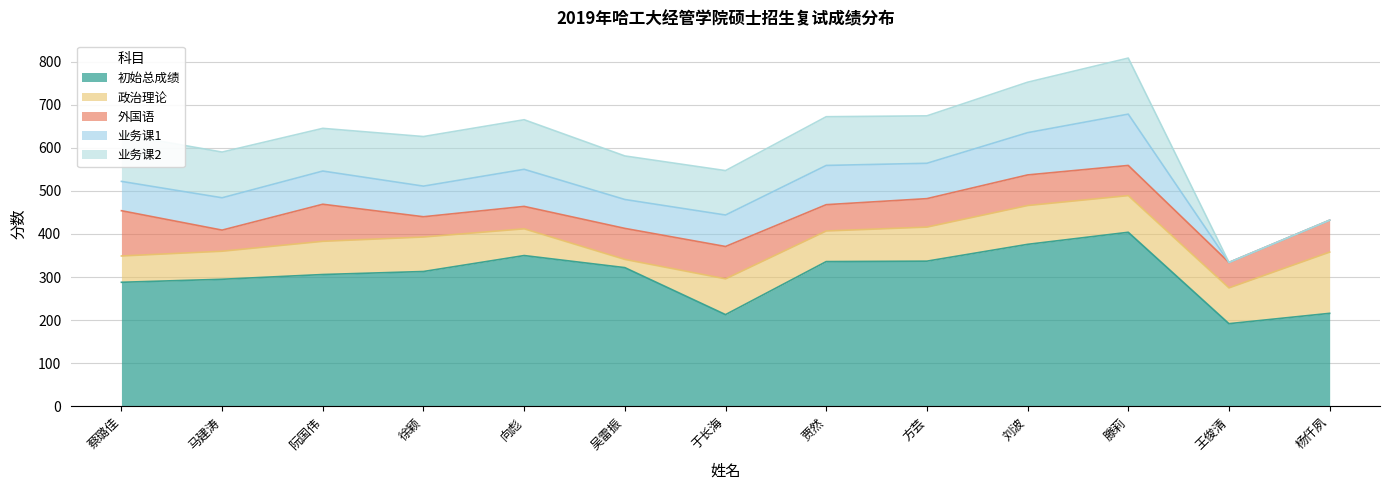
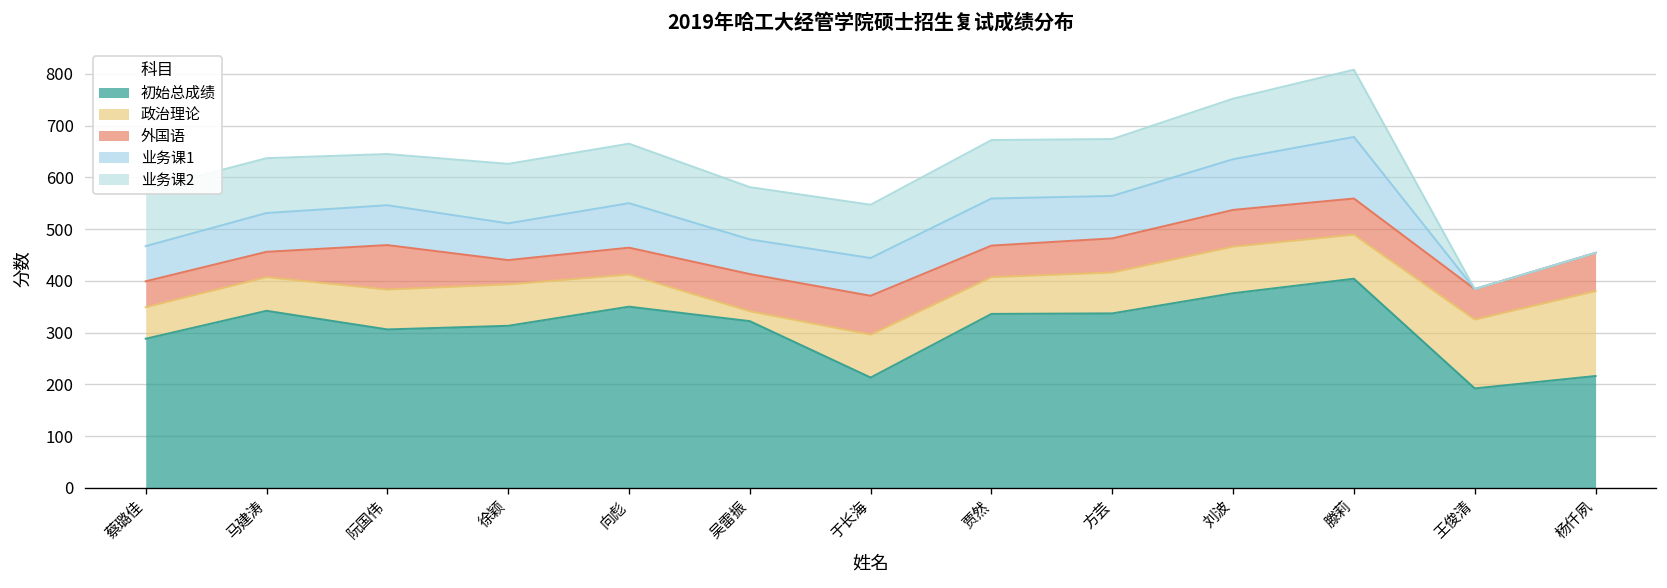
  {
    "初始总成绩": {
      "蔡璐佳": 290,
-     "马建涛": 300,
+     "马建涛": 340,
      "阮国伟": 310,
      "徐颖": 310,
      "向彪": 350,
      "吴雷振": 320,
      "于长海": 210,
      "贾然": 340,
      "方芸": 340,
      "刘波": 380,
      "滕莉": 400,
      "王俊清": 190,
      "杨仟夙": 220
    },
    "政治理论": {
      "蔡璐佳": 60,
      "马建涛": 70,
      "阮国伟": 80,
      "徐颖": 80,
      "向彪": 60,
      "吴雷振": 20,
      "于长海": 80,
      "贾然": 70,
      "方芸": 80,
      "刘波": 90,
      "滕莉": 90,
-     "王俊清": 80,
-     "杨仟夙": 140
+     "王俊清": 130,
+     "杨仟夙": 160
    },
    "外国语": {
-     "蔡璐佳": 110,
+     "蔡璐佳": 50,
      "马建涛": 50,
      "阮国伟": 90,
      "徐颖": 50,
      "向彪": 50,
      "吴雷振": 70,
      "于长海": 80,
      "贾然": 60,
      "方芸": 70,
      "刘波": 70,
      "滕莉": 70
    }
  }
